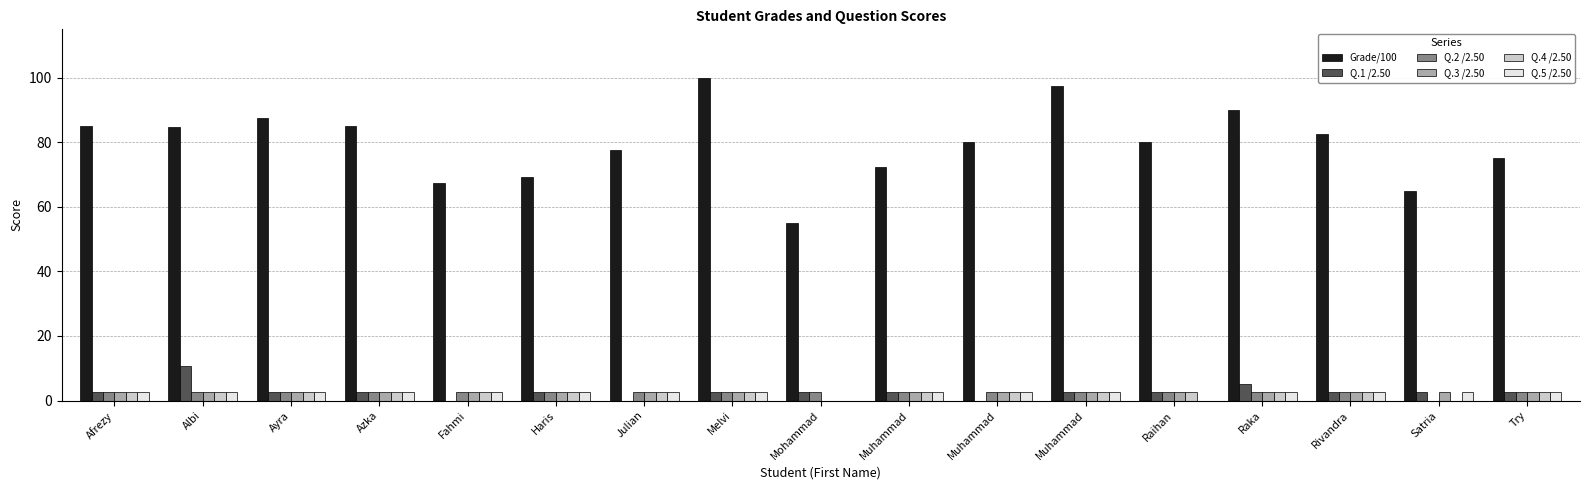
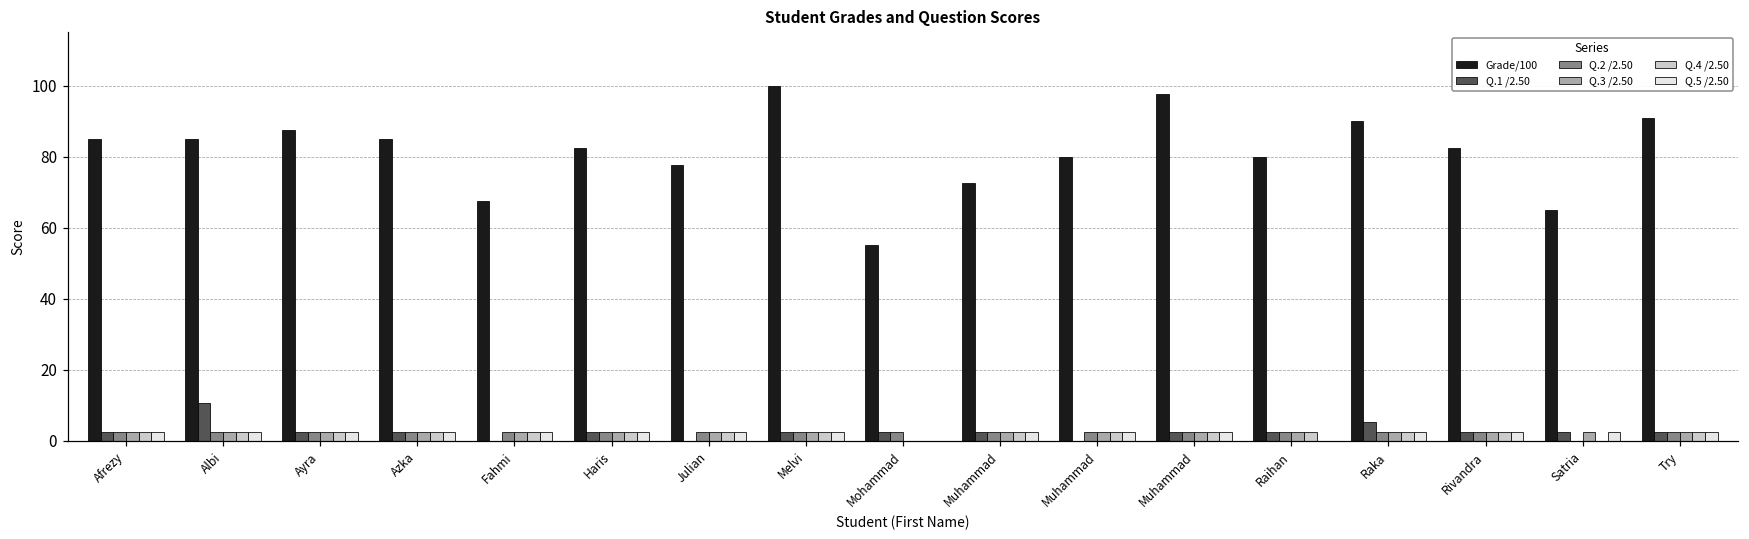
  {
    "Grade/100": {
      "Afrezy": 85,
      "Albi": 85,
      "Ayra": 88,
      "Azka": 85,
      "Fahmi": 68,
-     "Haris": 69,
+     "Haris": 83,
      "Julian": 78,
      "Melvi": 100,
      "Mohammad": 55,
      "Raihan": 80,
      "Raka": 90,
      "Rivandra": 83,
      "Satria": 65,
-     "Try": 75
+     "Try": 91
    },
    "Q.1 /2.50": {
      "Afrezy": 3,
      "Albi": 11,
      "Ayra": 3,
      "Azka": 3,
      "Fahmi": 0,
      "Haris": 3,
      "Julian": 0,
      "Melvi": 3,
      "Mohammad": 3,
      "Raihan": 3,
      "Raka": 5,
      "Rivandra": 3,
      "Satria": 3,
      "Try": 3
    }
  }
